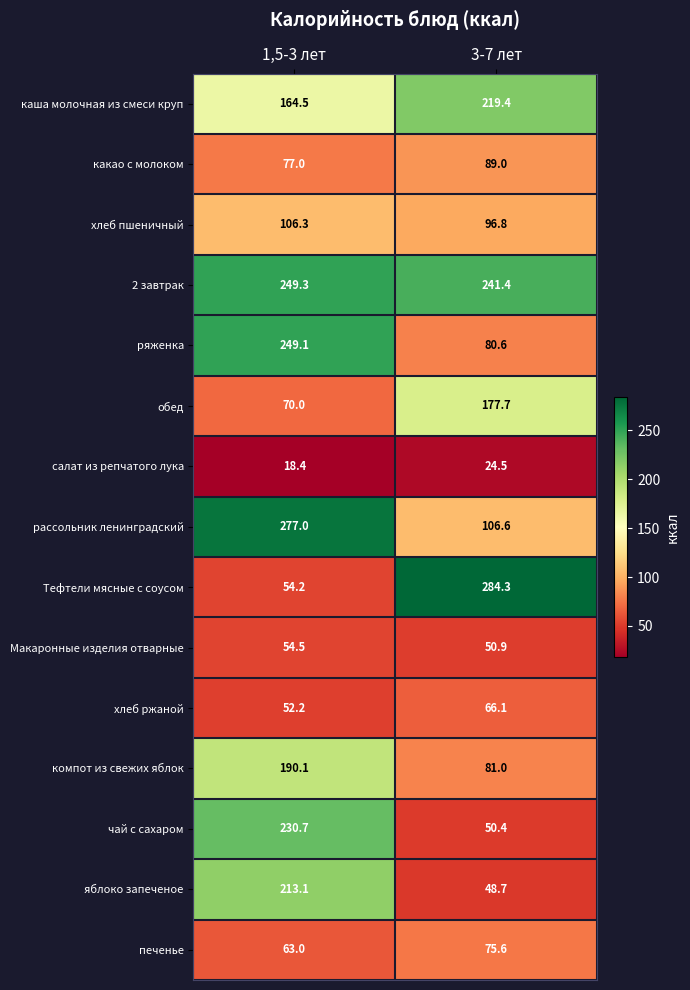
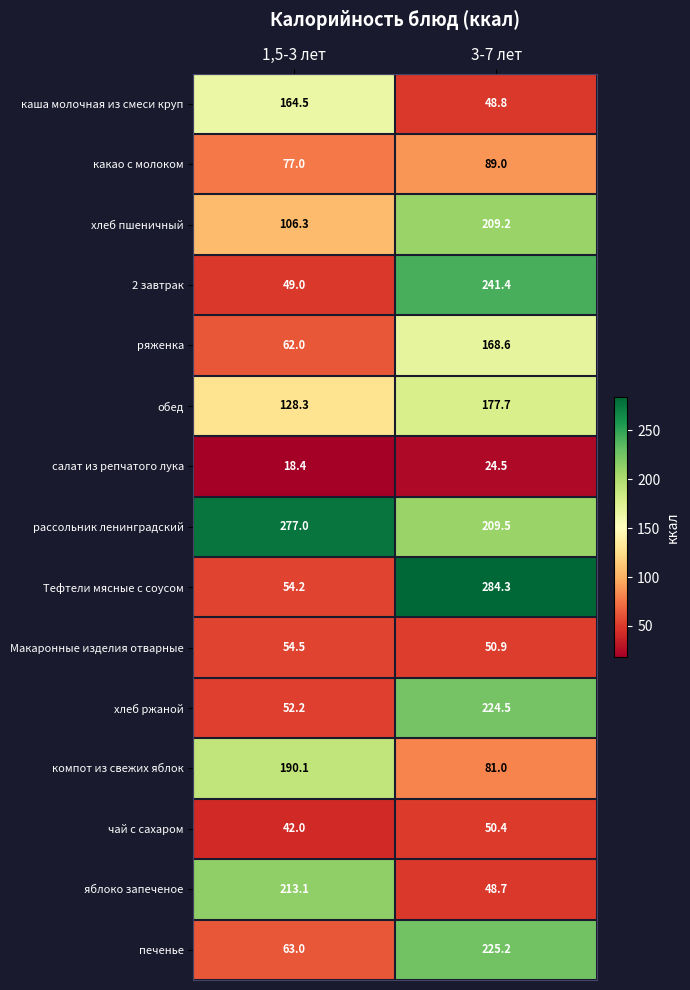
  {
    "каша молочная из смеси круп": {
      "1,5-3 лет": 164.5,
-     "3-7 лет": 219.4
+     "3-7 лет": 48.8
    },
    "какао с молоком": {
      "1,5-3 лет": 77.0,
      "3-7 лет": 89.0
    },
    "хлеб пшеничный": {
      "1,5-3 лет": 106.3,
-     "3-7 лет": 96.8
+     "3-7 лет": 209.2
    },
    "2 завтрак": {
-     "1,5-3 лет": 249.3,
+     "1,5-3 лет": 49.0,
      "3-7 лет": 241.4
    },
    "ряженка": {
-     "1,5-3 лет": 249.1,
-     "3-7 лет": 80.6
+     "1,5-3 лет": 62.0,
+     "3-7 лет": 168.6
    },
    "обед": {
-     "1,5-3 лет": 70.0,
+     "1,5-3 лет": 128.3,
      "3-7 лет": 177.7
    },
    "салат из репчатого лука": {
      "1,5-3 лет": 18.4,
      "3-7 лет": 24.5
    },
    "рассольник ленинградский": {
      "1,5-3 лет": 277.0,
-     "3-7 лет": 106.6
+     "3-7 лет": 209.5
    },
    "Тефтели мясные с соусом": {
      "1,5-3 лет": 54.2,
      "3-7 лет": 284.3
    },
    "Макаронные изделия отварные": {
      "1,5-3 лет": 54.5,
      "3-7 лет": 50.9
    },
    "хлеб ржаной": {
      "1,5-3 лет": 52.2,
-     "3-7 лет": 66.1
+     "3-7 лет": 224.5
    },
    "компот из свежих яблок": {
      "1,5-3 лет": 190.1,
      "3-7 лет": 81.0
    },
    "чай с сахаром": {
-     "1,5-3 лет": 230.7,
+     "1,5-3 лет": 42.0,
      "3-7 лет": 50.4
    },
    "яблоко запеченое": {
      "1,5-3 лет": 213.1,
      "3-7 лет": 48.7
    },
    "печенье": {
      "1,5-3 лет": 63.0,
-     "3-7 лет": 75.6
+     "3-7 лет": 225.2
    }
  }
